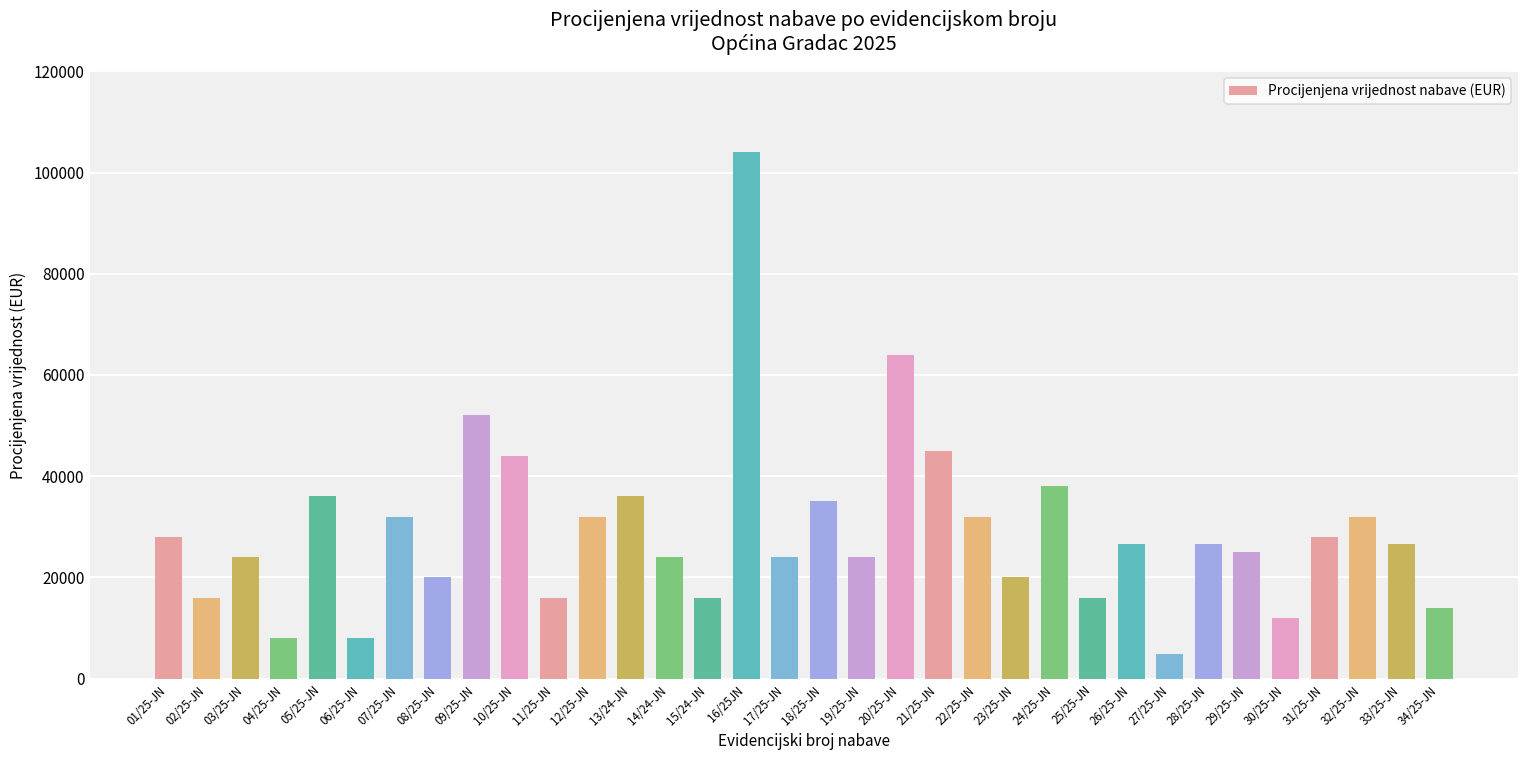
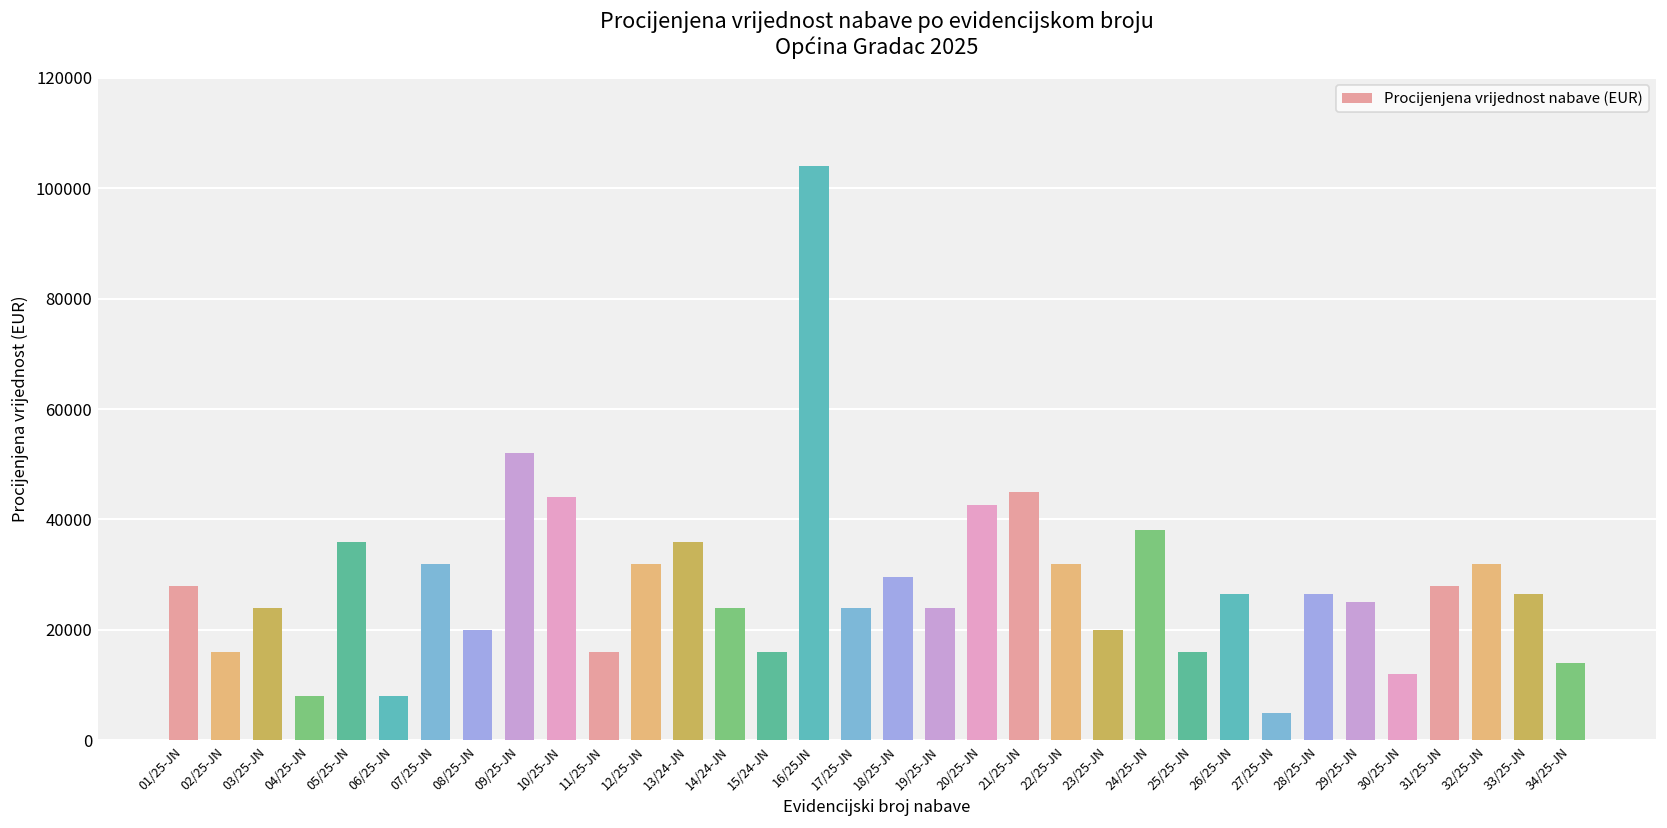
  {
    "01/25-JN": 28000,
    "02/25-JN": 16000,
    "03/25-JN": 24000,
    "04/25-JN": 8000,
    "05/25-JN": 36000,
    "06/25-JN": 8000,
    "07/25-JN": 32000,
    "08/25-JN": 20000,
    "09/25-JN": 52000,
    "10/25-JN": 44000,
    "11/25-JN": 16000,
    "12/25-JN": 32000,
    "13/24-JN": 36000,
    "14/24-JN": 24000,
    "15/24-JN": 16000,
    "16/25JN": 104000,
    "17/25-JN": 24000,
-   "18/25-JN": 35000,
+   "18/25-JN": 30000,
    "19/25-JN": 24000,
-   "20/25-JN": 64000,
+   "20/25-JN": 43000,
    "21/25-JN": 45000,
    "22/25-JN": 32000,
    "23/25-JN": 20000,
    "24/25-JN": 38000,
    "25/25-JN": 16000,
    "26/25-JN": 27000,
    "27/25-JN": 5000,
    "28/25-JN": 27000,
    "29/25-JN": 25000,
    "30/25-JN": 12000,
    "31/25-JN": 28000,
    "32/25-JN": 32000,
    "33/25-JN": 27000,
    "34/25-JN": 14000
  }
